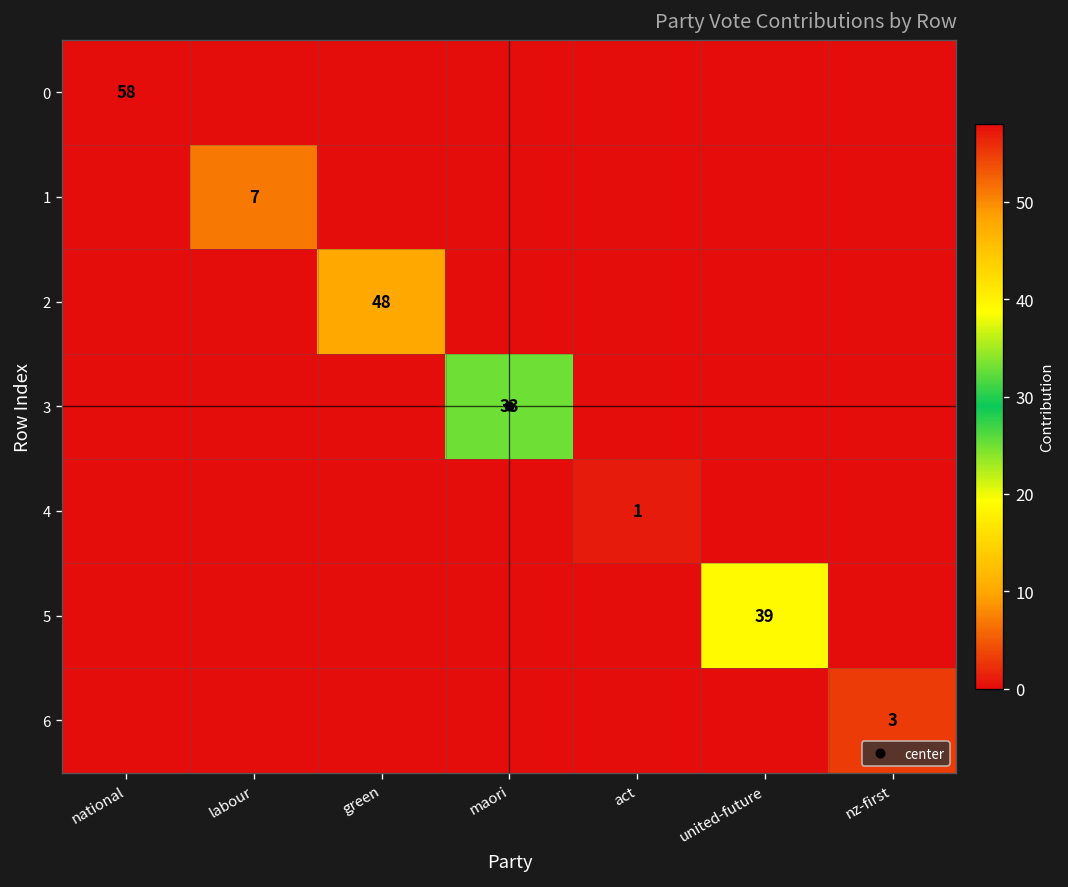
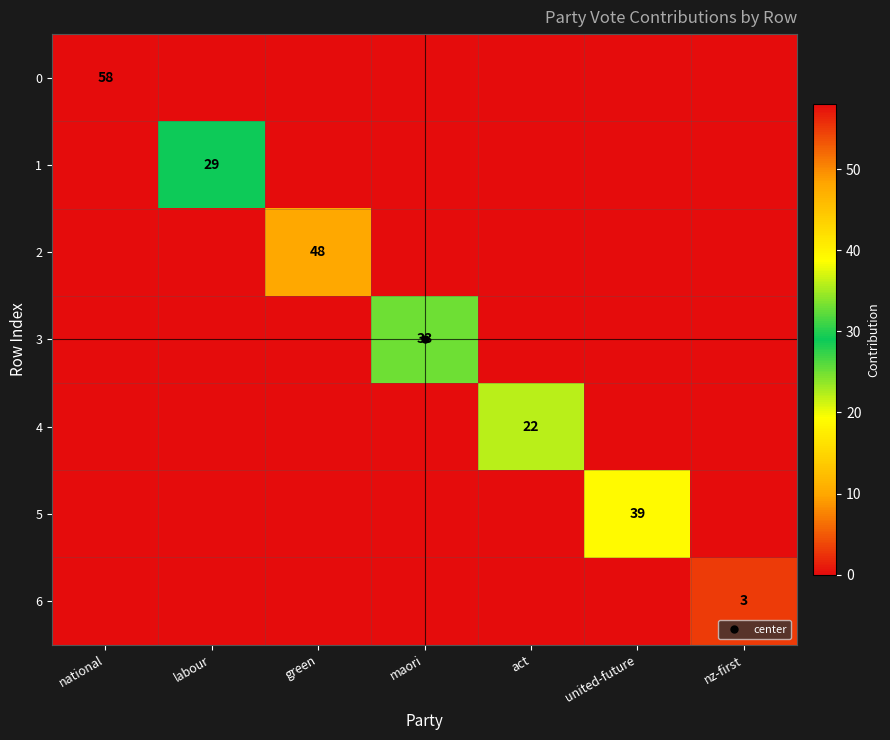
  {
    "0": {
      "national": 58
    },
    "1": {
-     "labour": 7
+     "labour": 29
    },
    "2": {
      "green": 48
    },
    "4": {
-     "act": 1
+     "act": 22
    },
    "5": {
      "united-future": 39
    },
    "6": {
      "nz-first": 3
    }
  }
